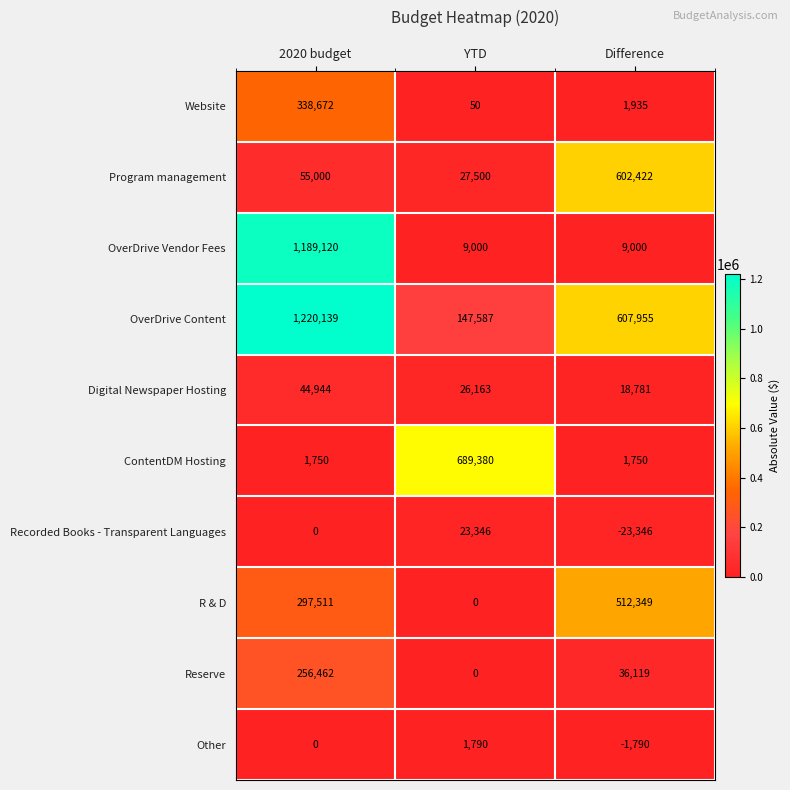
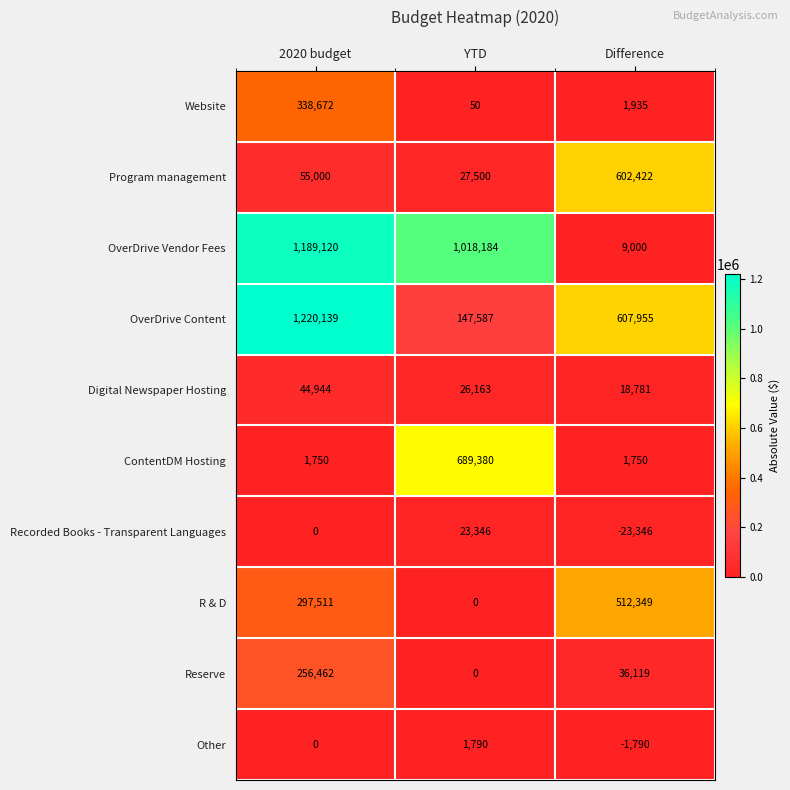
  {
    "Website": {
      "2020 budget": "338,672",
      "YTD": "50",
      "Difference": "1,935"
    },
    "Program management": {
      "2020 budget": "55,000",
      "YTD": "27,500",
      "Difference": "602,422"
    },
    "OverDrive Vendor Fees": {
      "2020 budget": "1,189,120",
-     "YTD": "9,000",
+     "YTD": "1,018,184",
      "Difference": "9,000"
    },
    "OverDrive Content": {
      "2020 budget": "1,220,139",
      "YTD": "147,587",
      "Difference": "607,955"
    },
    "Digital Newspaper Hosting": {
      "2020 budget": "44,944",
      "YTD": "26,163",
      "Difference": "18,781"
    },
    "ContentDM Hosting": {
      "2020 budget": "1,750",
      "YTD": "689,380",
      "Difference": "1,750"
    },
    "Recorded Books - Transparent Languages": {
      "2020 budget": "0",
      "YTD": "23,346",
      "Difference": "-23,346"
    },
    "R & D": {
      "2020 budget": "297,511",
      "YTD": "0",
      "Difference": "512,349"
    },
    "Reserve": {
      "2020 budget": "256,462",
      "YTD": "0",
      "Difference": "36,119"
    },
    "Other": {
      "2020 budget": "0",
      "YTD": "1,790",
      "Difference": "-1,790"
    }
  }
